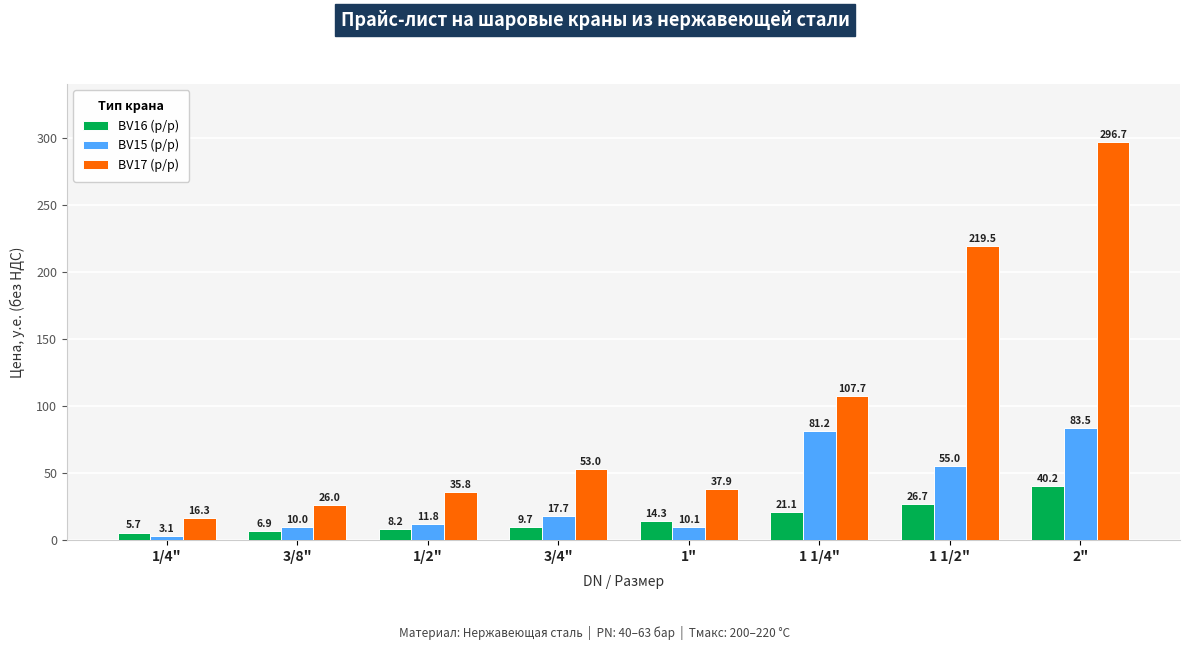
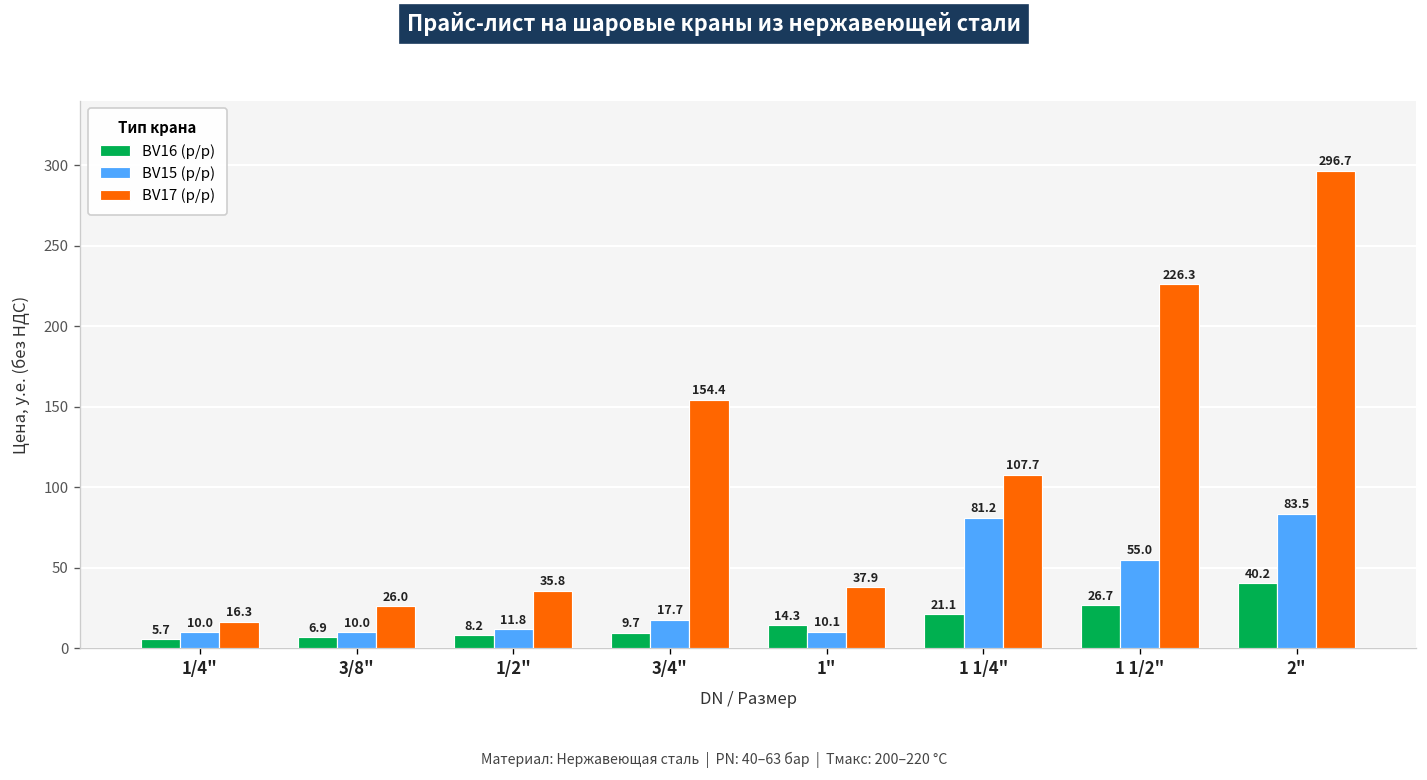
  {
    "BV16 (р/р)": {
      "1/4\"": 5.7,
      "3/8\"": 6.9,
      "1/2\"": 8.2,
      "3/4\"": 9.7,
      "1\"": 14.3,
      "1 1/4\"": 21.1,
      "1 1/2\"": 26.7,
      "2\"": 40.2
    },
    "BV15 (р/р)": {
-     "1/4\"": 3.1,
+     "1/4\"": 10.0,
      "3/8\"": 10.0,
      "1/2\"": 11.8,
      "3/4\"": 17.7,
      "1\"": 10.1,
      "1 1/4\"": 81.2,
      "1 1/2\"": 55.0,
      "2\"": 83.5
    },
    "BV17 (р/р)": {
      "1/4\"": 16.3,
      "3/8\"": 26.0,
      "1/2\"": 35.8,
-     "3/4\"": 53.0,
+     "3/4\"": 154.4,
      "1\"": 37.9,
      "1 1/4\"": 107.7,
-     "1 1/2\"": 219.5,
+     "1 1/2\"": 226.3,
      "2\"": 296.7
    }
  }
